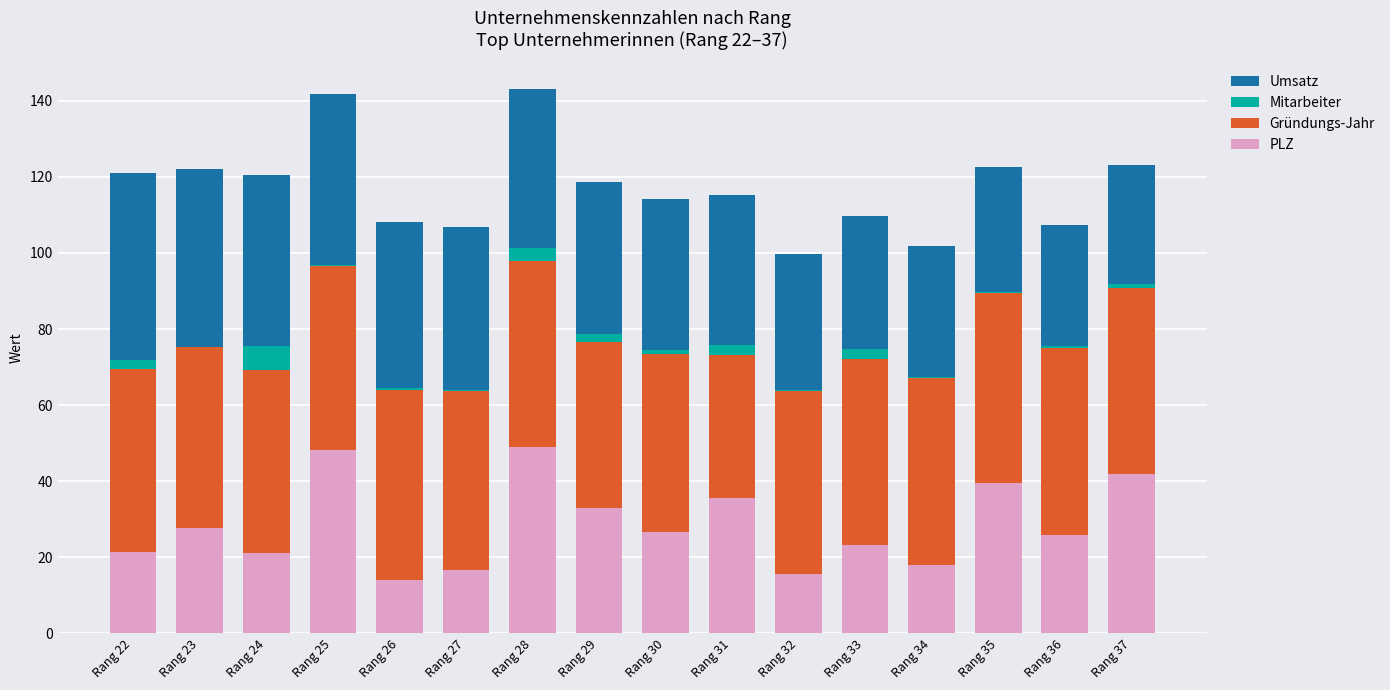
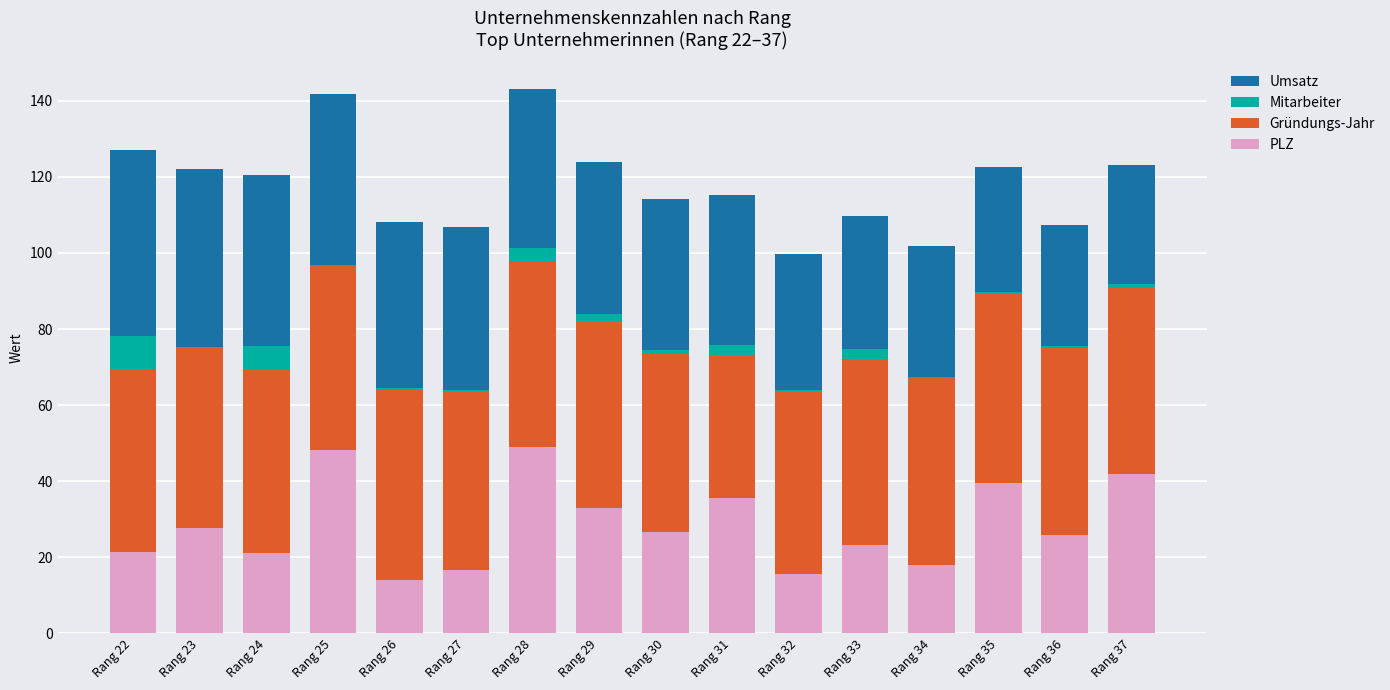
  {
    "PLZ": {
      "Rang 22": 21,
      "Rang 23": 28,
      "Rang 24": 21,
      "Rang 25": 48,
      "Rang 26": 14,
      "Rang 27": 17,
      "Rang 28": 49,
      "Rang 29": 33,
      "Rang 30": 27,
      "Rang 31": 36,
      "Rang 32": 15,
      "Rang 33": 23,
      "Rang 34": 18,
      "Rang 35": 40,
      "Rang 36": 26,
      "Rang 37": 42
    },
    "Gründungs-Jahr": {
      "Rang 22": 48,
      "Rang 23": 48,
      "Rang 24": 48,
      "Rang 25": 49,
      "Rang 26": 50,
      "Rang 27": 47,
      "Rang 28": 49,
-     "Rang 29": 44,
+     "Rang 29": 49,
      "Rang 30": 47,
      "Rang 31": 38,
      "Rang 32": 48,
      "Rang 33": 49,
      "Rang 34": 49,
      "Rang 35": 50,
      "Rang 36": 49,
      "Rang 37": 49
    },
    "Mitarbeiter": {
-     "Rang 22": 3,
+     "Rang 22": 9,
      "Rang 24": 6,
      "Rang 28": 3,
      "Rang 29": 2,
      "Rang 30": 1,
      "Rang 31": 3,
      "Rang 33": 3,
      "Rang 37": 1
    },
    "Umsatz": {
      "Rang 22": 49,
      "Rang 23": 47,
      "Rang 24": 45,
      "Rang 25": 45,
      "Rang 26": 44,
      "Rang 27": 43,
      "Rang 28": 42,
      "Rang 29": 40,
      "Rang 30": 40,
      "Rang 31": 39,
      "Rang 32": 36,
      "Rang 33": 35,
      "Rang 34": 34,
      "Rang 35": 33,
      "Rang 36": 32,
      "Rang 37": 32
    }
  }
